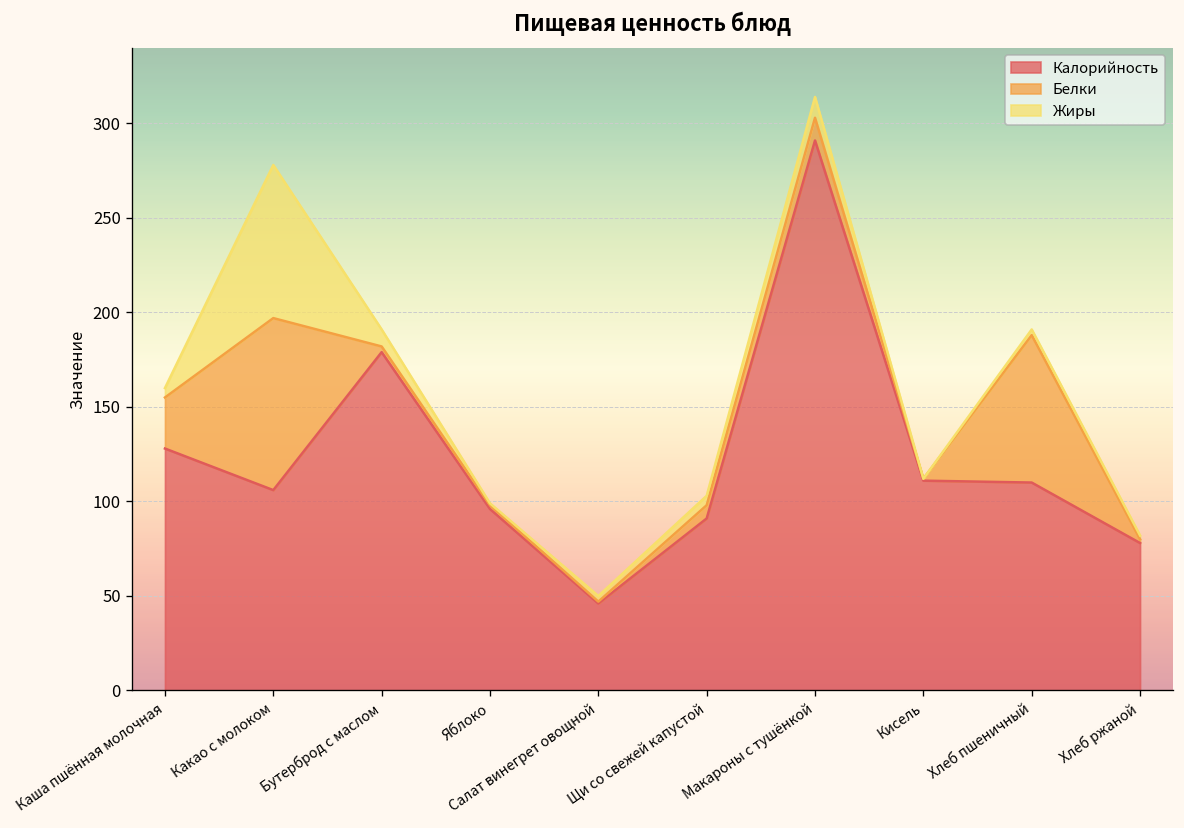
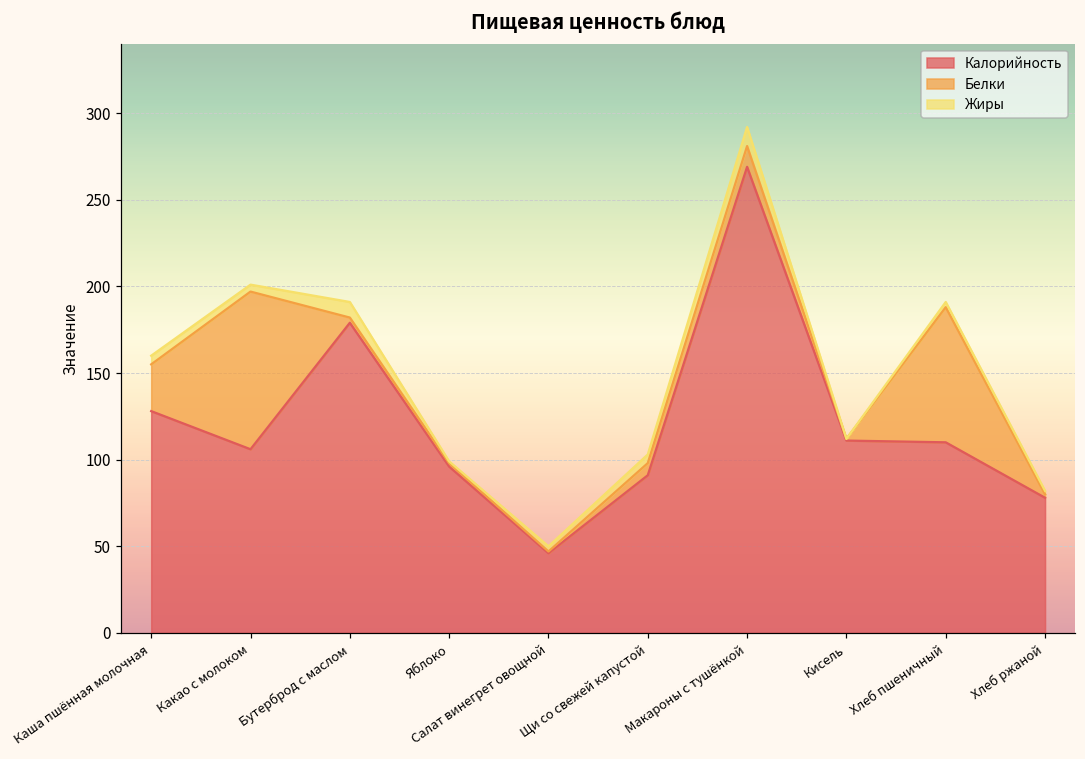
  {
    "Калорийность": {
      "Каша пшённая молочная": 128,
      "Какао с молоком": 106,
      "Бутерброд с маслом": 179,
      "Яблоко": 96,
      "Щи со свежей капустой": 91,
-     "Макароны с тушёнкой": 291,
+     "Макароны с тушёнкой": 269,
      "Хлеб пшеничный": 110,
      "Хлеб ржаной": 78
    },
    "Белки": {
      "Каша пшённая молочная": 27,
      "Какао с молоком": 91,
      "Бутерброд с маслом": 3,
      "Щи со свежей капустой": 7,
      "Макароны с тушёнкой": 12,
      "Хлеб пшеничный": 78,
      "Хлеб ржаной": 2
    },
    "Жиры": {
      "Каша пшённая молочная": 5,
-     "Какао с молоком": 81,
+     "Какао с молоком": 4,
      "Бутерброд с маслом": 9,
      "Салат винегрет овощной": 3,
      "Щи со свежей капустой": 5,
      "Макароны с тушёнкой": 11,
      "Хлеб пшеничный": 3,
      "Хлеб ржаной": 2
    }
  }
